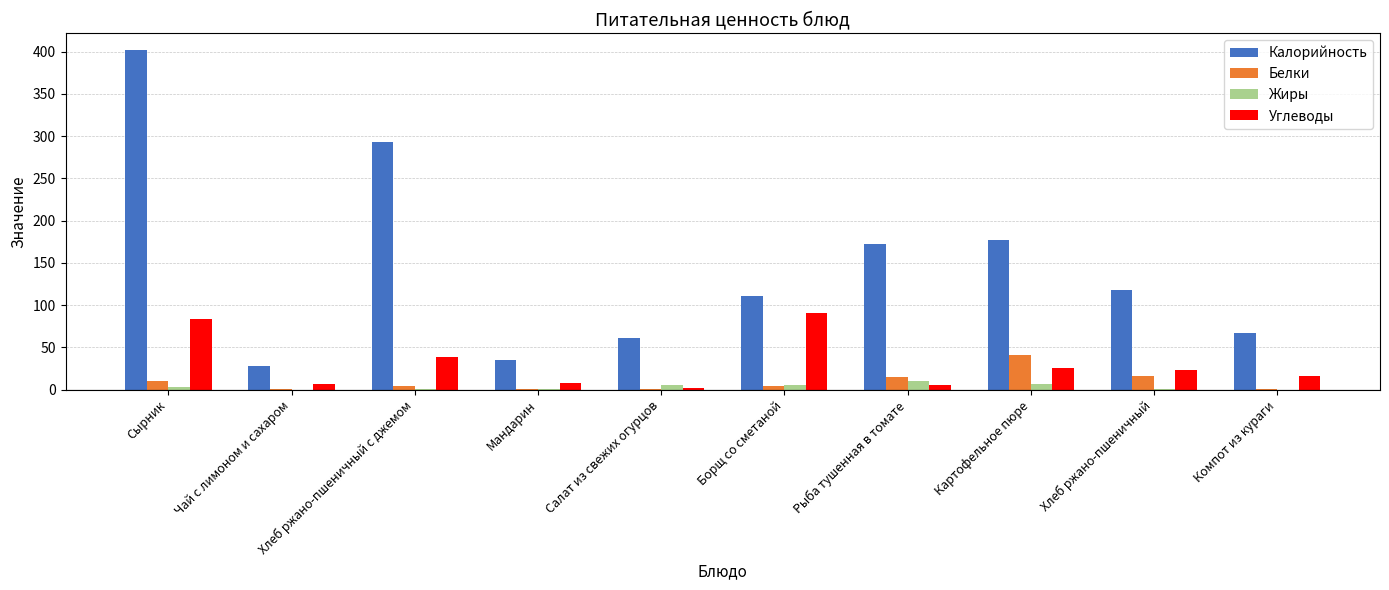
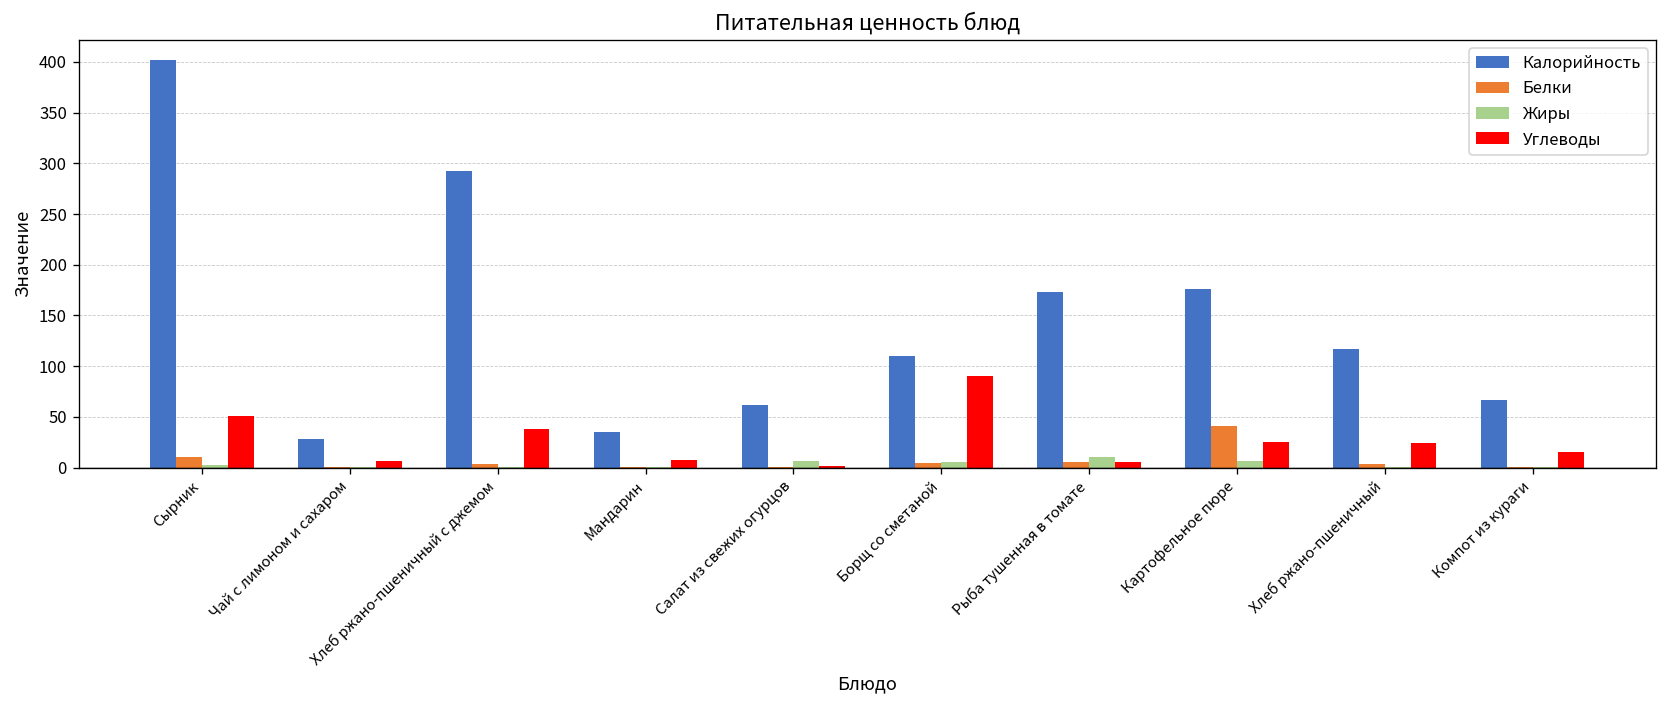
  {
    "Калорийность": {
      "Сырник": 400,
      "Чай с лимоном и сахаром": 30,
      "Хлеб ржано-пшеничный с джемом": 290,
      "Мандарин": 40,
      "Салат из свежих огурцов": 60,
      "Борщ со сметаной": 110,
      "Рыба тушенная в томате": 170,
      "Картофельное пюре": 180,
      "Хлеб ржано-пшеничный": 120,
      "Компот из кураги": 70
    },
    "Белки": {
      "Сырник": 10,
      "Хлеб ржано-пшеничный с джемом": 0,
      "Борщ со сметаной": 0,
-     "Рыба тушенная в томате": 15,
+     "Рыба тушенная в томате": 5,
      "Картофельное пюре": 40,
-     "Хлеб ржано-пшеничный": 20
+     "Хлеб ржано-пшеничный": 0
    },
    "Жиры": {
      "Салат из свежих огурцов": 10,
      "Борщ со сметаной": 10,
      "Рыба тушенная в томате": 10,
      "Картофельное пюре": 10
    },
    "Углеводы": {
-     "Сырник": 80,
+     "Сырник": 50,
      "Чай с лимоном и сахаром": 10,
      "Хлеб ржано-пшеничный с джемом": 40,
      "Мандарин": 10,
      "Борщ со сметаной": 90,
      "Рыба тушенная в томате": 10,
      "Картофельное пюре": 30,
      "Хлеб ржано-пшеничный": 20,
      "Компот из кураги": 20
    }
  }
